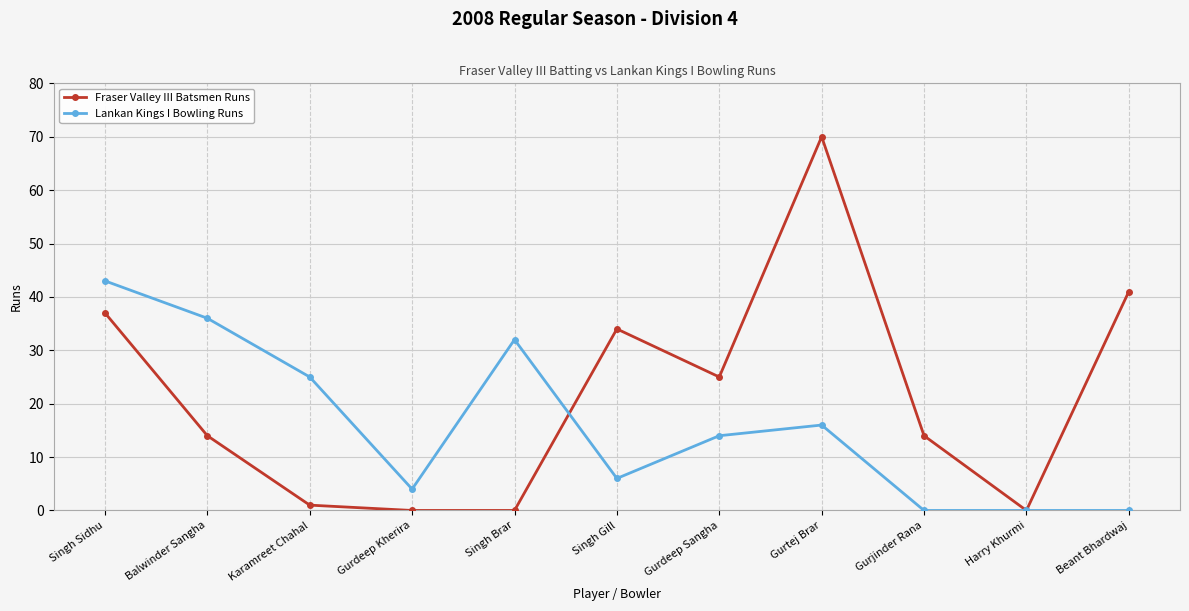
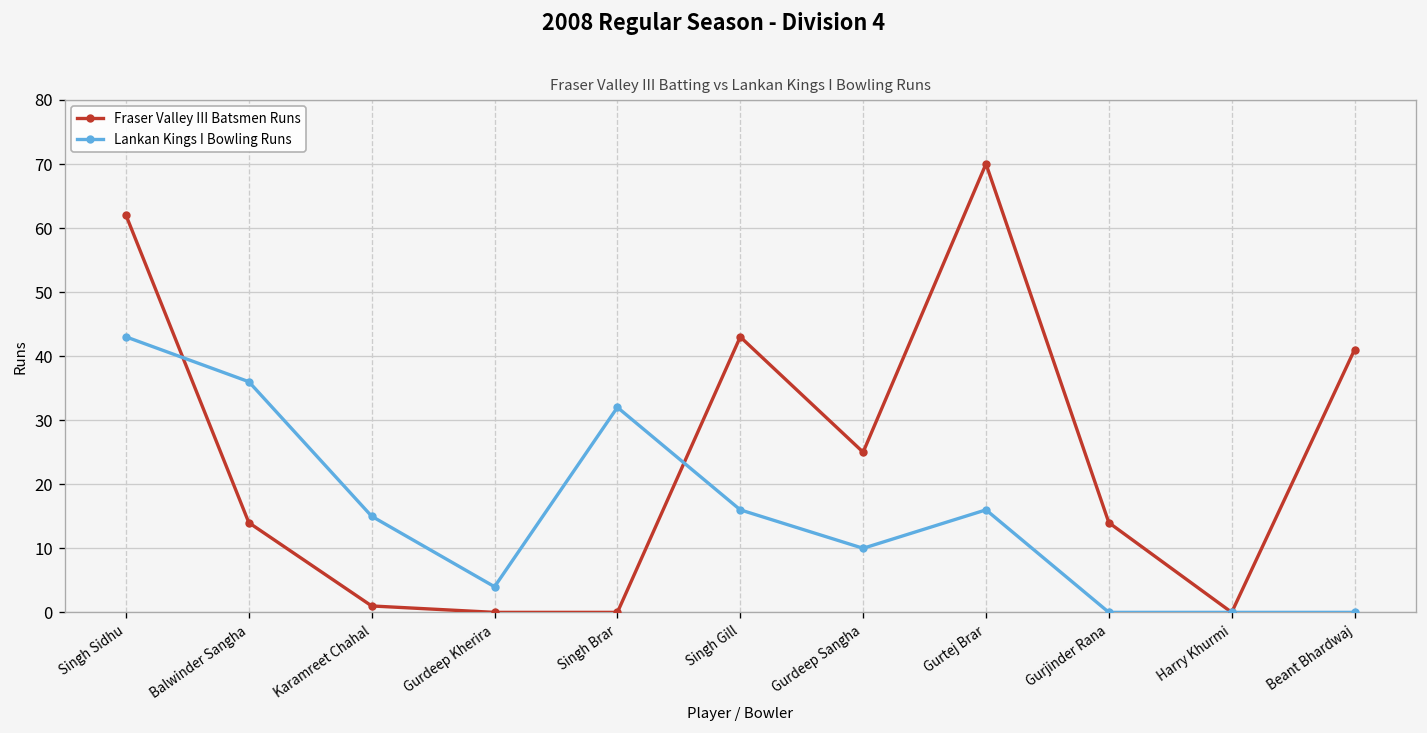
  {
    "Fraser Valley III Batsmen Runs": {
-     "Singh Sidhu": 37,
+     "Singh Sidhu": 62,
      "Balwinder Sangha": 14,
      "Karamreet Chahal": 1,
      "Gurdeep Kherira": 0,
      "Singh Brar": 0,
-     "Singh Gill": 34,
+     "Singh Gill": 43,
      "Gurdeep Sangha": 25,
      "Gurtej Brar": 70,
      "Gurjinder Rana": 14,
      "Beant Bhardwaj": 41
    },
    "Lankan Kings I Bowling Runs": {
      "Singh Sidhu": 43,
      "Balwinder Sangha": 36,
-     "Karamreet Chahal": 25,
+     "Karamreet Chahal": 15,
      "Gurdeep Kherira": 4,
      "Singh Brar": 32,
-     "Singh Gill": 6,
-     "Gurdeep Sangha": 14,
+     "Singh Gill": 16,
+     "Gurdeep Sangha": 10,
      "Gurtej Brar": 16,
      "Gurjinder Rana": 0,
      "Beant Bhardwaj": 0
    }
  }
